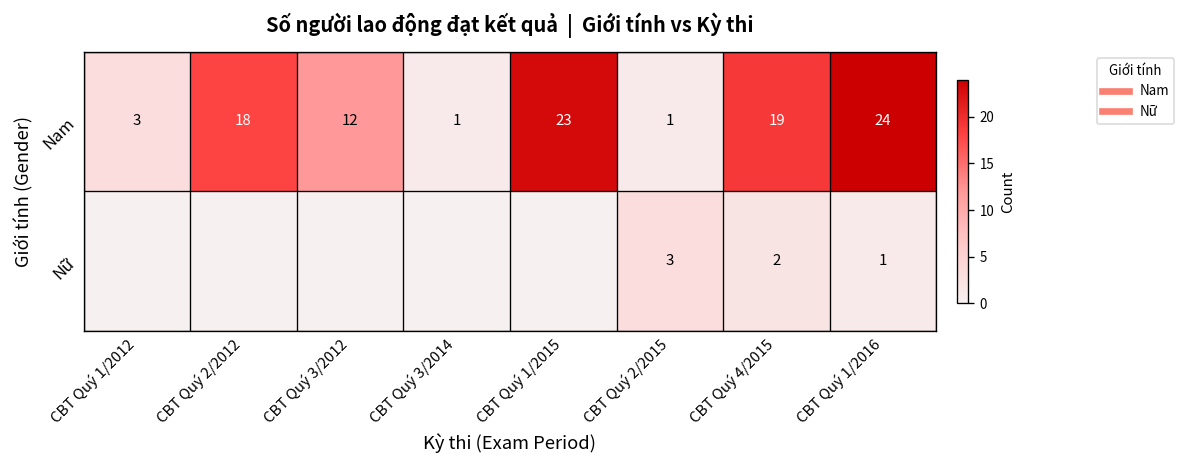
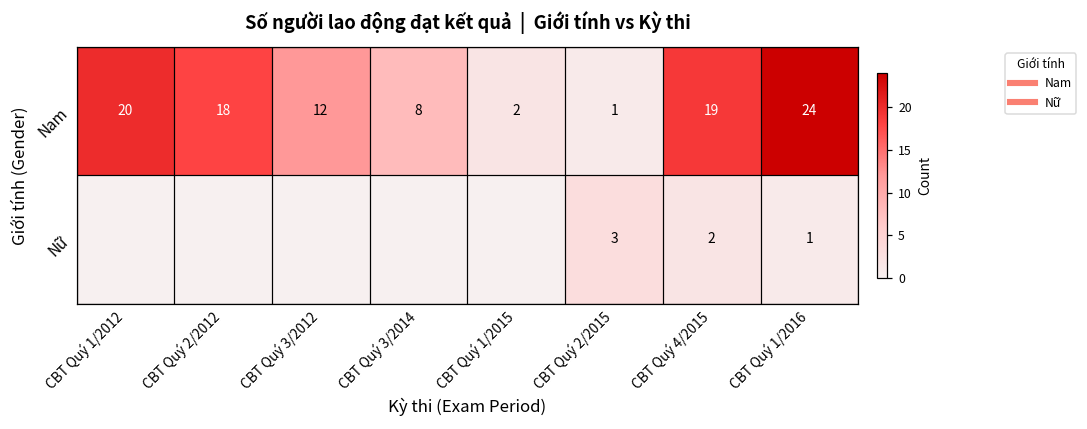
  {
    "Nam": {
-     "CBT Quý 1/2012": 3,
+     "CBT Quý 1/2012": 20,
      "CBT Quý 2/2012": 18,
      "CBT Quý 3/2012": 12,
-     "CBT Quý 3/2014": 1,
-     "CBT Quý 1/2015": 23,
+     "CBT Quý 3/2014": 8,
+     "CBT Quý 1/2015": 2,
      "CBT Quý 2/2015": 1,
      "CBT Quý 4/2015": 19,
      "CBT Quý 1/2016": 24
    },
    "Nữ": {
      "CBT Quý 2/2015": 3,
      "CBT Quý 4/2015": 2,
      "CBT Quý 1/2016": 1
    }
  }
